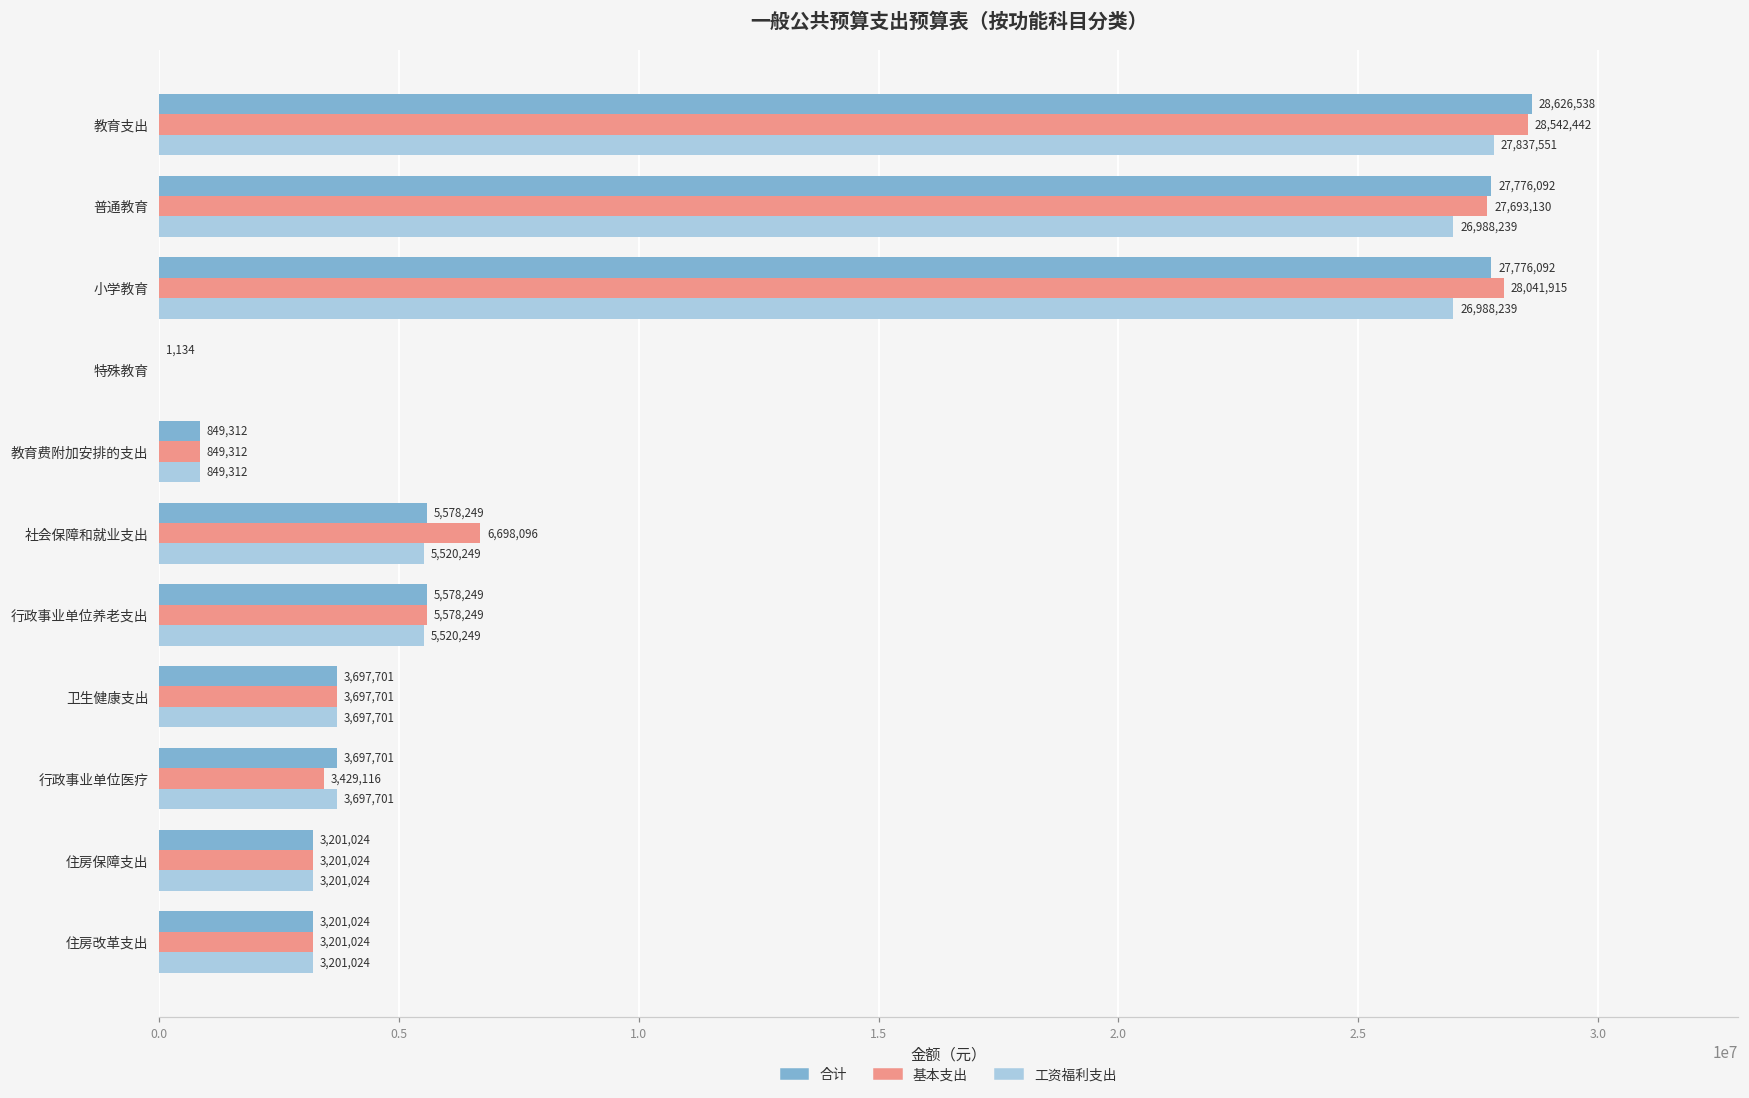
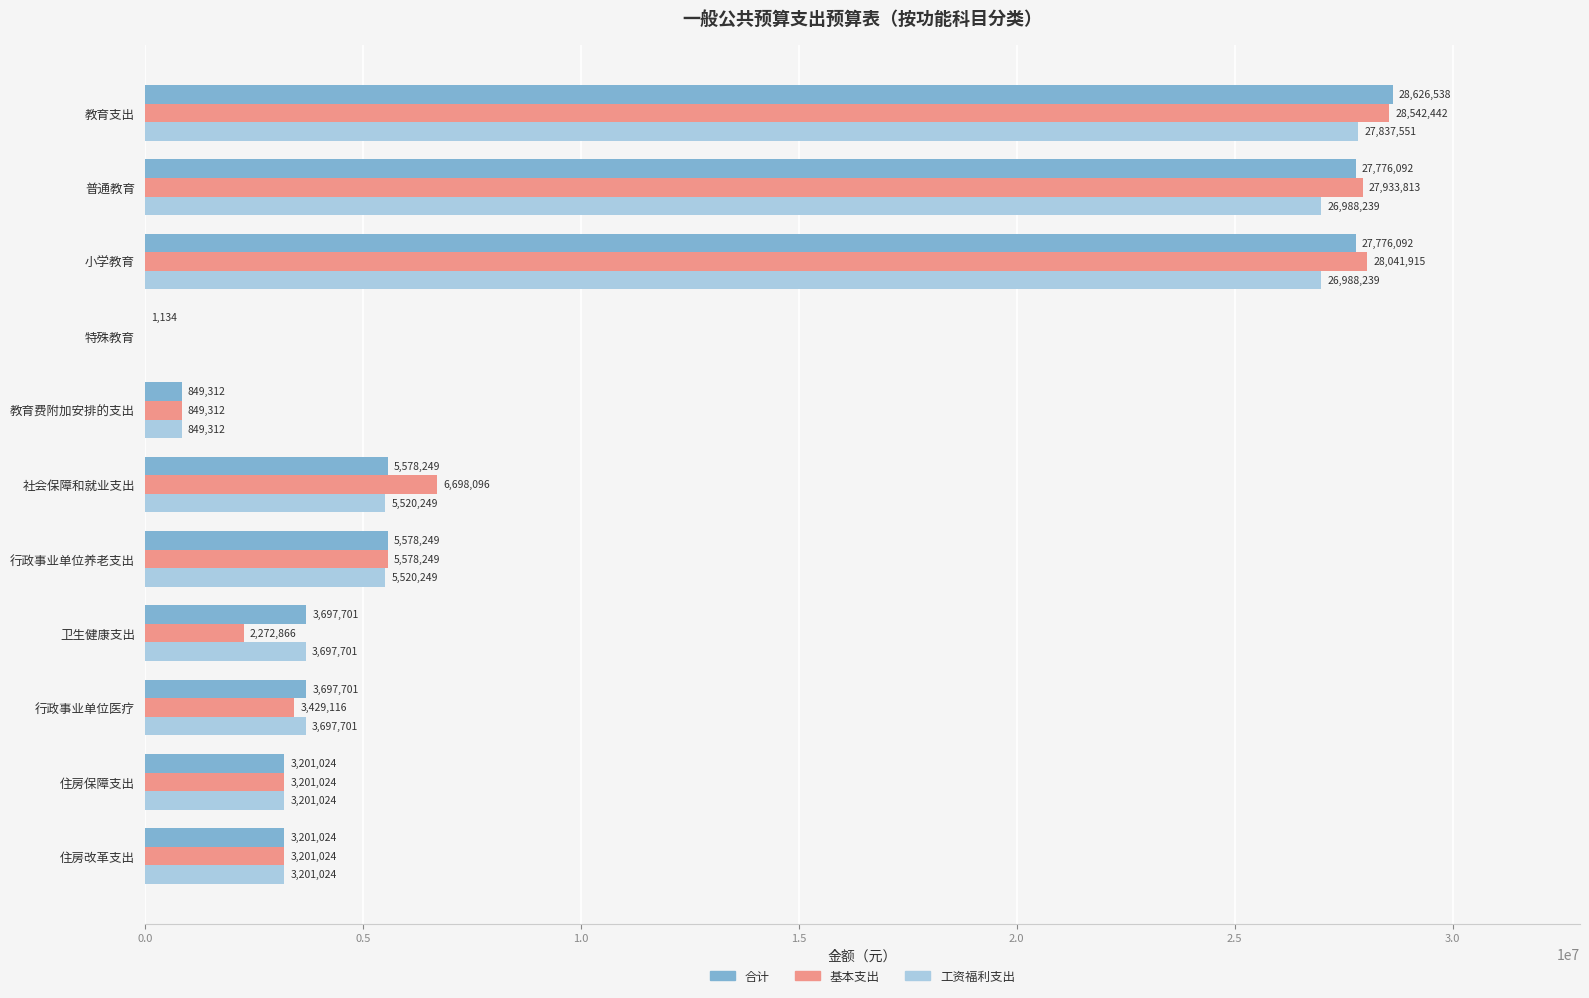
  {
    "基本支出": {
      "教育支出": "28,542,442",
-     "普通教育": "27,693,130",
+     "普通教育": "27,933,813",
      "小学教育": "28,041,915",
      "教育费附加安排的支出": "849,312",
      "社会保障和就业支出": "6,698,096",
      "行政事业单位养老支出": "5,578,249",
-     "卫生健康支出": "3,697,701",
+     "卫生健康支出": "2,272,866",
      "行政事业单位医疗": "3,429,116",
      "住房保障支出": "3,201,024",
      "住房改革支出": "3,201,024"
    }
  }
